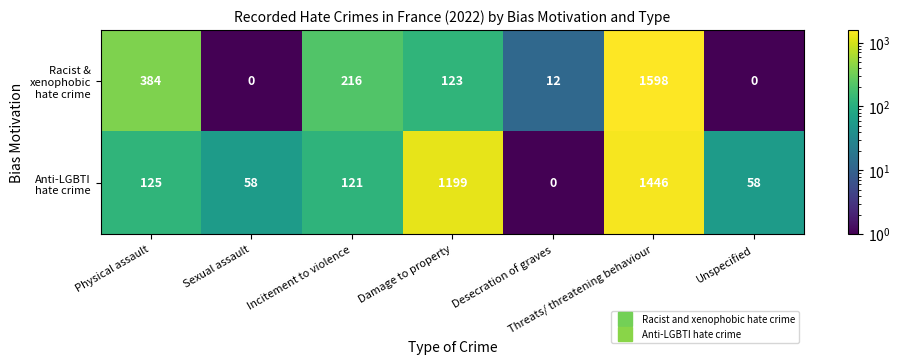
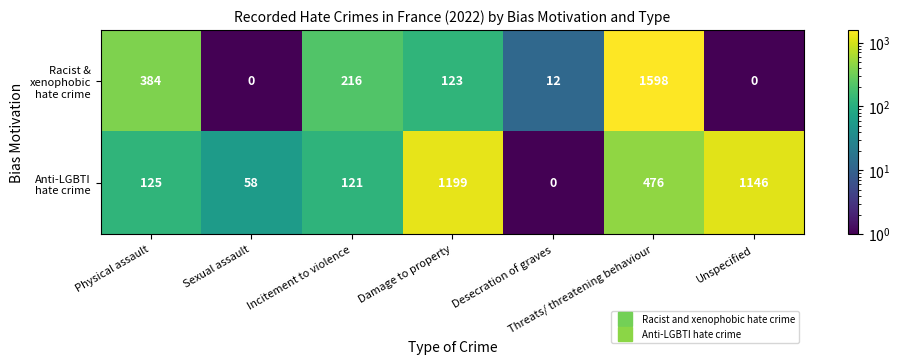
  {
    "Racist & xenophobic hate crime": {
      "Physical assault": 384,
      "Sexual assault": 0,
      "Incitement to violence": 216,
      "Damage to property": 123,
      "Desecration of graves": 12,
      "Threats/ threatening behaviour": 1598,
      "Unspecified": 0
    },
    "Anti-LGBTI hate crime": {
      "Physical assault": 125,
      "Sexual assault": 58,
      "Incitement to violence": 121,
      "Damage to property": 1199,
      "Desecration of graves": 0,
-     "Threats/ threatening behaviour": 1446,
-     "Unspecified": 58
+     "Threats/ threatening behaviour": 476,
+     "Unspecified": 1146
    }
  }
